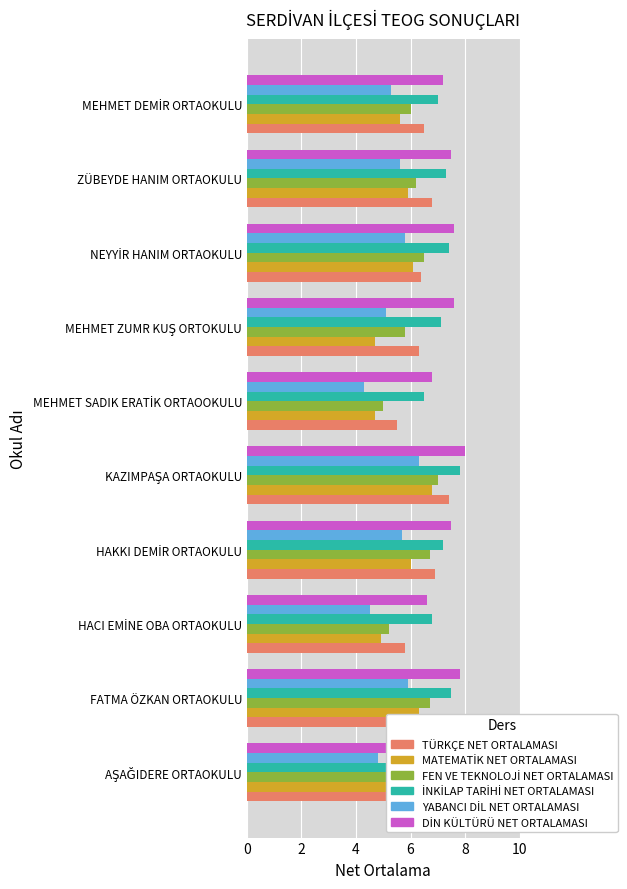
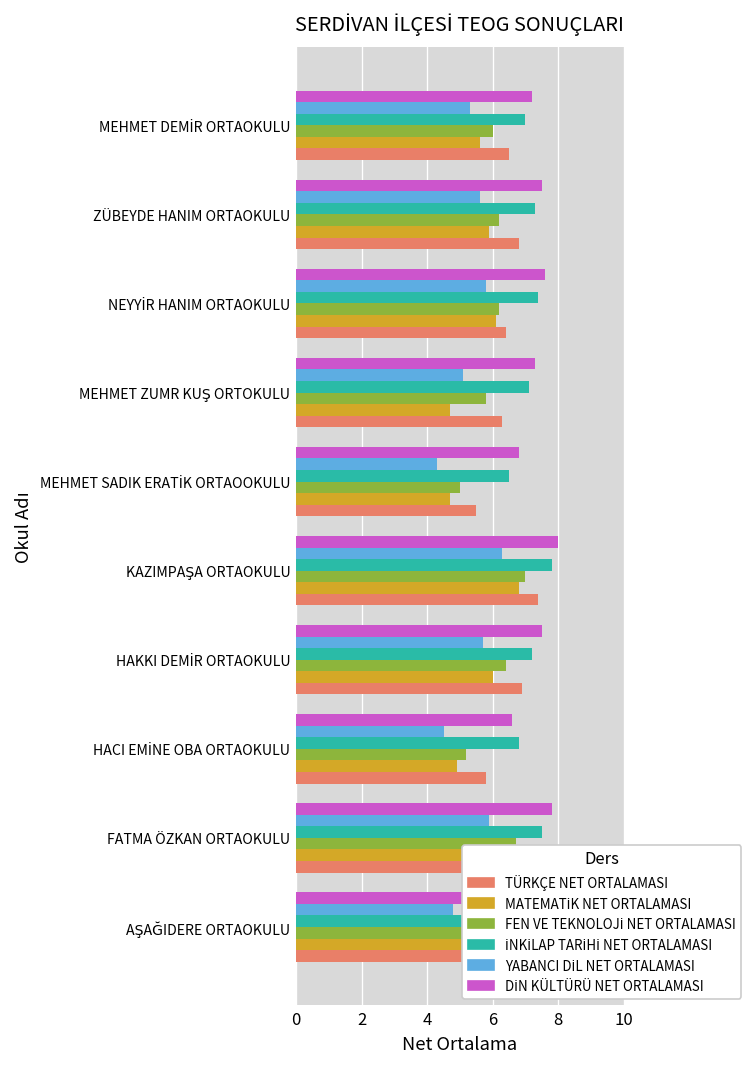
  {
    "TÜRKÇE NET ORTALAMASI": {
      "MEHMET DEMİR ORTAOKULU": 6.5,
      "ZÜBEYDE HANIM ORTAOKULU": 6.8,
      "NEYYİR HANIM ORTAOKULU": 6.4,
      "MEHMET ZUMR KUŞ ORTOKULU": 6.3,
      "MEHMET SADIK ERATİK ORTAOOKULU": 5.5,
      "KAZIMPAŞA ORTAOKULU": 7.4,
      "HAKKI DEMİR ORTAOKULU": 6.9,
      "HACI EMİNE OBA ORTAOKULU": 5.8
    },
    "MATEMATİK NET ORTALAMASI": {
      "MEHMET DEMİR ORTAOKULU": 5.6,
      "ZÜBEYDE HANIM ORTAOKULU": 5.9,
      "NEYYİR HANIM ORTAOKULU": 6.1,
      "MEHMET ZUMR KUŞ ORTOKULU": 4.7,
      "MEHMET SADIK ERATİK ORTAOOKULU": 4.7,
      "KAZIMPAŞA ORTAOKULU": 6.8,
      "HAKKI DEMİR ORTAOKULU": 6.0,
      "HACI EMİNE OBA ORTAOKULU": 4.9,
      "FATMA ÖZKAN ORTAOKULU": 6.3,
      "AŞAĞIDERE ORTAOKULU": 5.1
    },
    "FEN VE TEKNOLOJİ NET ORTALAMASI": {
      "MEHMET DEMİR ORTAOKULU": 6.0,
      "ZÜBEYDE HANIM ORTAOKULU": 6.2,
-     "NEYYİR HANIM ORTAOKULU": 6.5,
+     "NEYYİR HANIM ORTAOKULU": 6.2,
      "MEHMET ZUMR KUŞ ORTOKULU": 5.8,
      "MEHMET SADIK ERATİK ORTAOOKULU": 5.0,
      "KAZIMPAŞA ORTAOKULU": 7.0,
-     "HAKKI DEMİR ORTAOKULU": 6.7,
+     "HAKKI DEMİR ORTAOKULU": 6.4,
      "HACI EMİNE OBA ORTAOKULU": 5.2,
      "FATMA ÖZKAN ORTAOKULU": 6.7
    },
    "İNKİLAP TARİHİ NET ORTALAMASI": {
      "MEHMET DEMİR ORTAOKULU": 7.0,
      "ZÜBEYDE HANIM ORTAOKULU": 7.3,
      "NEYYİR HANIM ORTAOKULU": 7.4,
      "MEHMET ZUMR KUŞ ORTOKULU": 7.1,
      "MEHMET SADIK ERATİK ORTAOOKULU": 6.5,
      "KAZIMPAŞA ORTAOKULU": 7.8,
      "HAKKI DEMİR ORTAOKULU": 7.2,
      "HACI EMİNE OBA ORTAOKULU": 6.8,
      "FATMA ÖZKAN ORTAOKULU": 7.5
    },
    "YABANCI DİL NET ORTALAMASI": {
      "MEHMET DEMİR ORTAOKULU": 5.3,
      "ZÜBEYDE HANIM ORTAOKULU": 5.6,
      "NEYYİR HANIM ORTAOKULU": 5.8,
      "MEHMET ZUMR KUŞ ORTOKULU": 5.1,
      "MEHMET SADIK ERATİK ORTAOOKULU": 4.3,
      "KAZIMPAŞA ORTAOKULU": 6.3,
      "HAKKI DEMİR ORTAOKULU": 5.7,
      "HACI EMİNE OBA ORTAOKULU": 4.5,
      "FATMA ÖZKAN ORTAOKULU": 5.9,
      "AŞAĞIDERE ORTAOKULU": 4.8
    },
    "DİN KÜLTÜRÜ NET ORTALAMASI": {
      "MEHMET DEMİR ORTAOKULU": 7.2,
      "ZÜBEYDE HANIM ORTAOKULU": 7.5,
      "NEYYİR HANIM ORTAOKULU": 7.6,
-     "MEHMET ZUMR KUŞ ORTOKULU": 7.6,
+     "MEHMET ZUMR KUŞ ORTOKULU": 7.3,
      "MEHMET SADIK ERATİK ORTAOOKULU": 6.8,
      "KAZIMPAŞA ORTAOKULU": 8.0,
      "HAKKI DEMİR ORTAOKULU": 7.5,
      "HACI EMİNE OBA ORTAOKULU": 6.6,
      "FATMA ÖZKAN ORTAOKULU": 7.8
    }
  }
